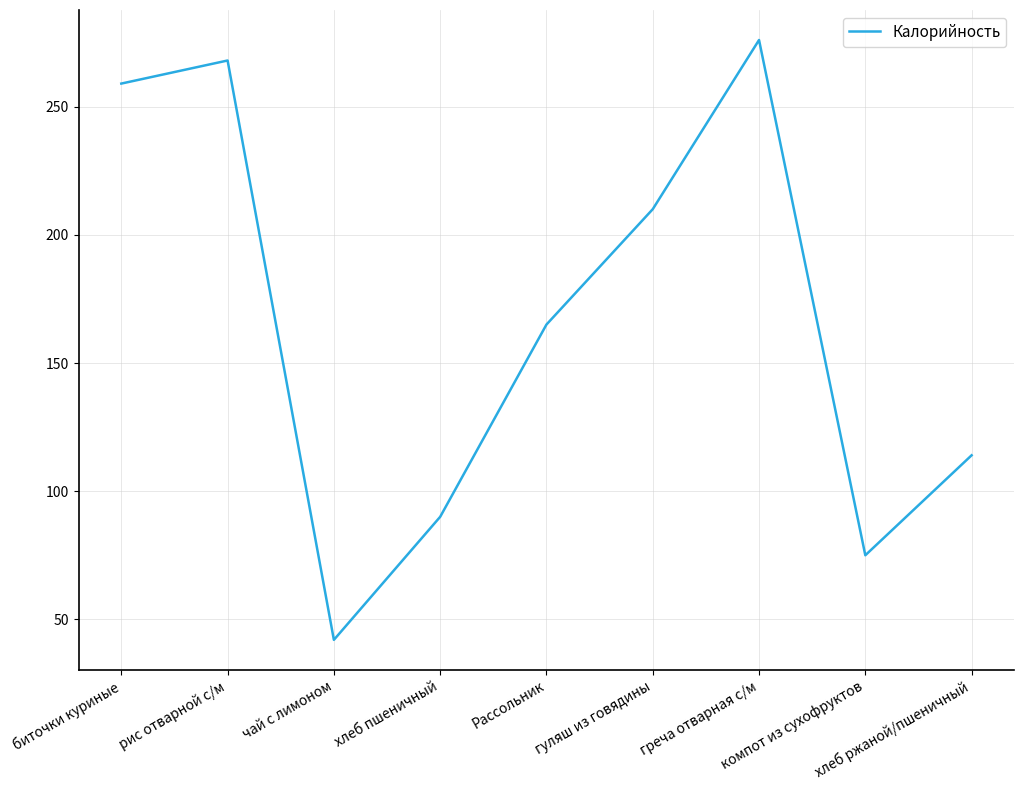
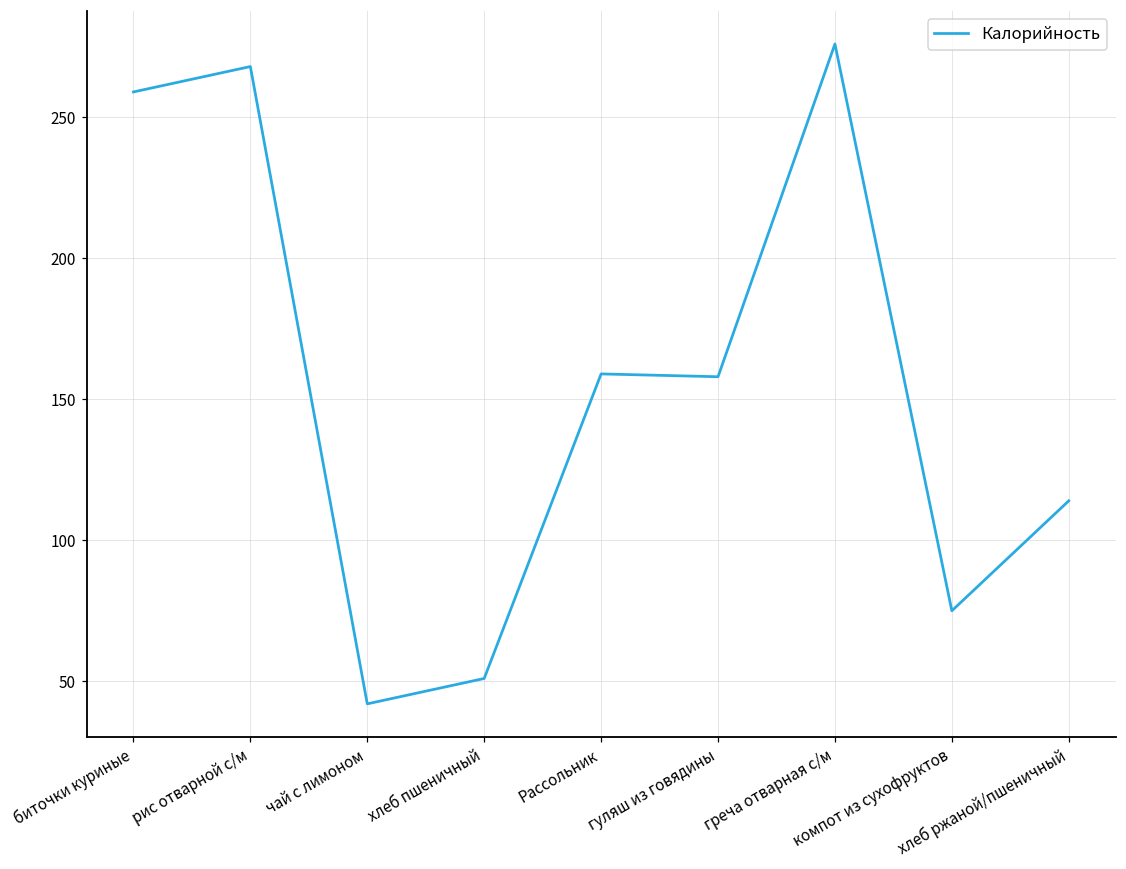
  {
    "биточки куриные": 259,
    "рис отварной с/м": 268,
    "чай с лимоном": 42,
-   "хлеб пшеничный": 90,
-   "Рассольник": 165,
-   "гуляш из говядины": 210,
+   "хлеб пшеничный": 51,
+   "Рассольник": 159,
+   "гуляш из говядины": 158,
    "греча отварная с/м": 276,
    "компот из сухофруктов": 75,
    "хлеб ржаной/пшеничный": 114
  }
